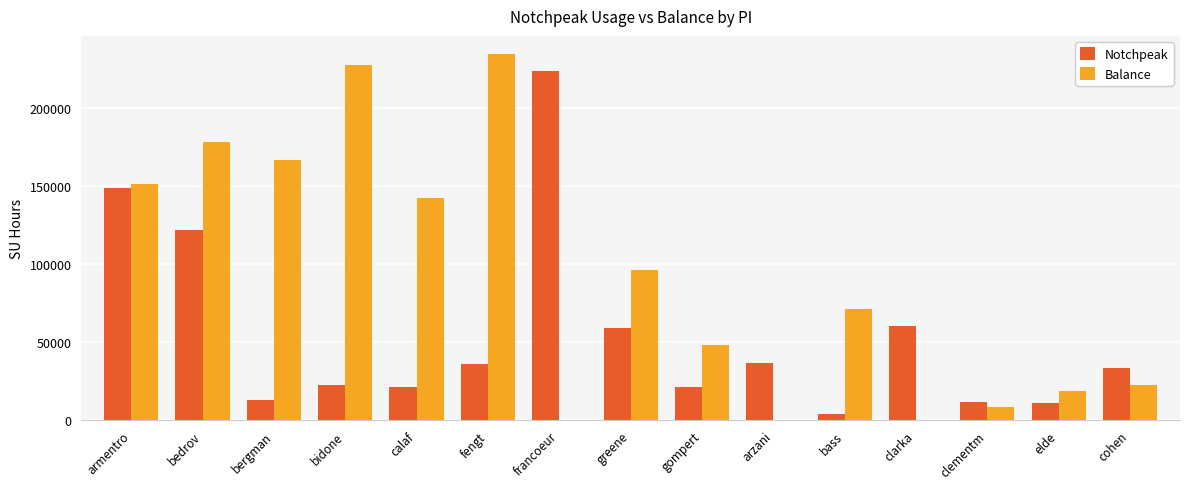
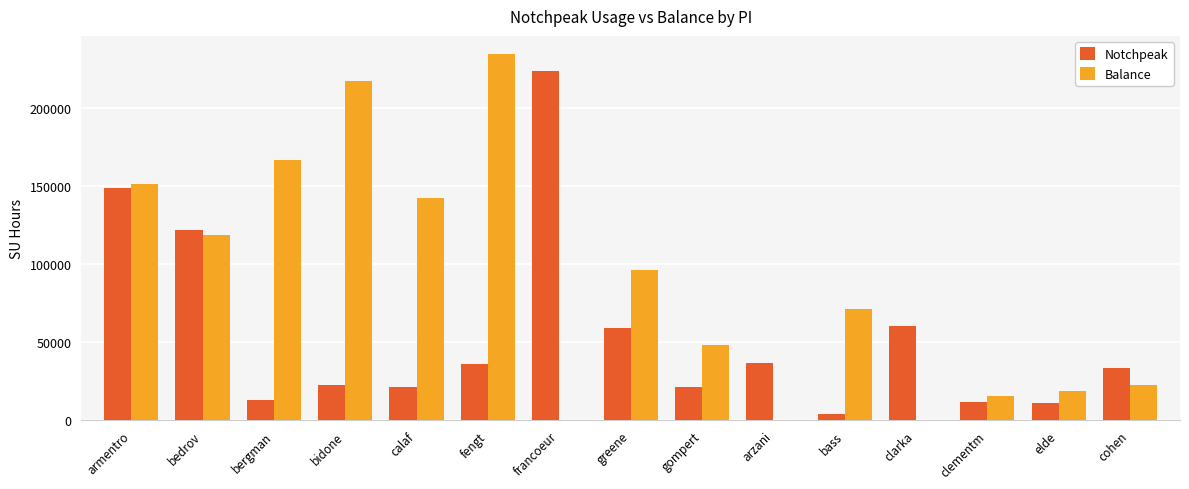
  {
    "Notchpeak": {
      "armentro": 149000,
      "bedrov": 122000,
      "bergman": 13000,
      "bidone": 22000,
      "calaf": 21000,
      "fengt": 36000,
      "francoeur": 223000,
      "greene": 59000,
      "gompert": 21000,
      "arzani": 36000,
      "bass": 4000,
      "clarka": 60000,
      "clementm": 12000,
      "elde": 11000,
      "cohen": 34000
    },
    "Balance": {
      "armentro": 151000,
-     "bedrov": 178000,
+     "bedrov": 119000,
      "bergman": 167000,
-     "bidone": 228000,
+     "bidone": 217000,
      "calaf": 142000,
      "fengt": 234000,
      "francoeur": 0,
      "greene": 96000,
      "gompert": 48000,
      "arzani": 0,
      "bass": 71000,
      "clarka": 0,
-     "clementm": 8000,
+     "clementm": 16000,
      "elde": 19000,
      "cohen": 22000
    }
  }
